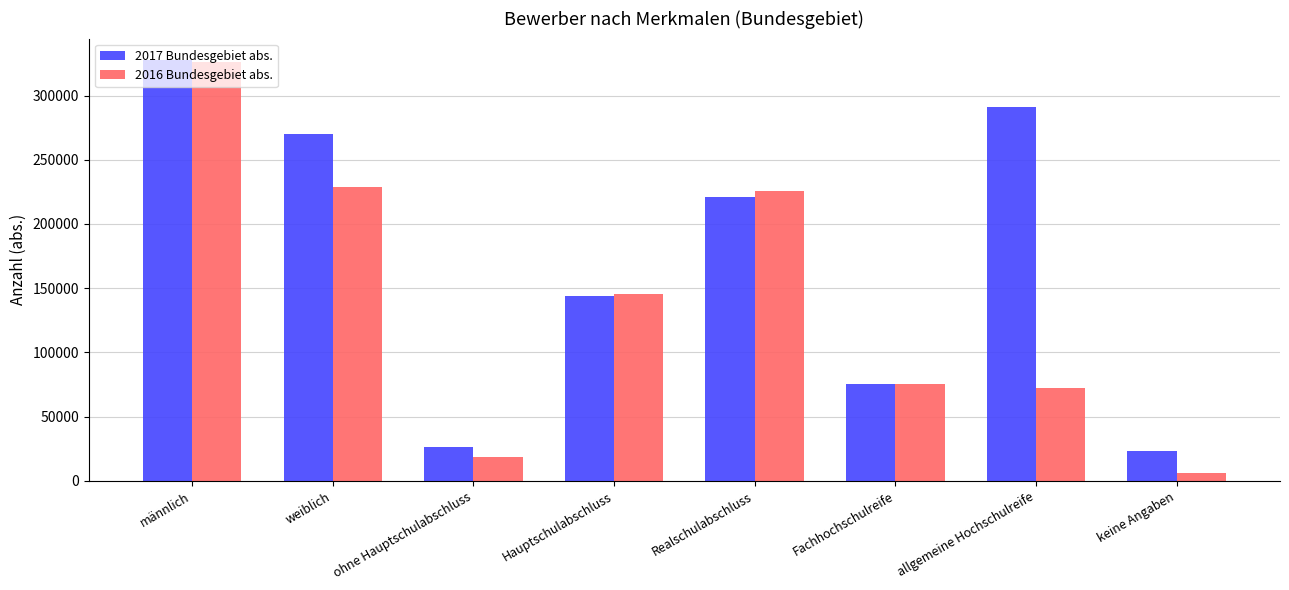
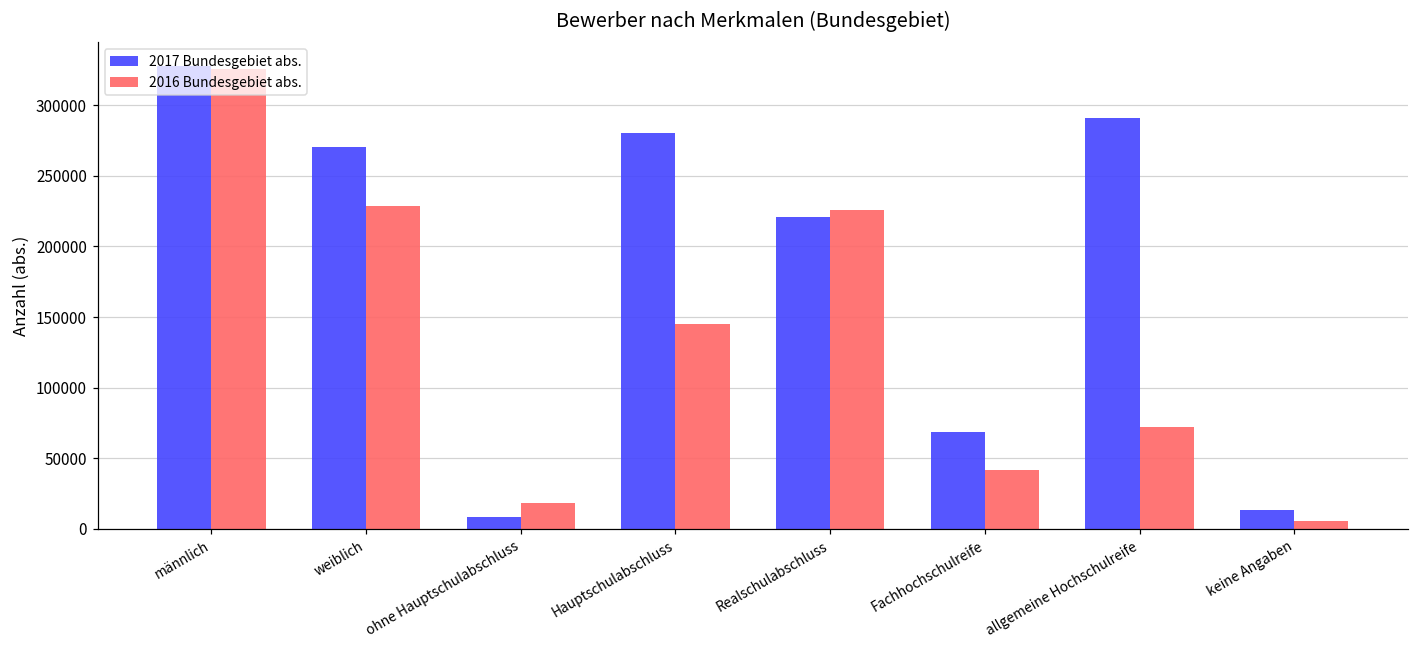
  {
    "2017 Bundesgebiet abs.": {
      "weiblich": 270000,
-     "ohne Hauptschulabschluss": 26000,
-     "Hauptschulabschluss": 144000,
+     "ohne Hauptschulabschluss": 9000,
+     "Hauptschulabschluss": 280000,
      "Realschulabschluss": 221000,
-     "Fachhochschulreife": 75000,
+     "Fachhochschulreife": 69000,
      "allgemeine Hochschulreife": 291000,
-     "keine Angaben": 24000
+     "keine Angaben": 13000
    },
    "2016 Bundesgebiet abs.": {
      "weiblich": 229000,
      "ohne Hauptschulabschluss": 19000,
      "Hauptschulabschluss": 145000,
      "Realschulabschluss": 226000,
-     "Fachhochschulreife": 76000,
+     "Fachhochschulreife": 42000,
      "allgemeine Hochschulreife": 73000,
      "keine Angaben": 6000
    }
  }
